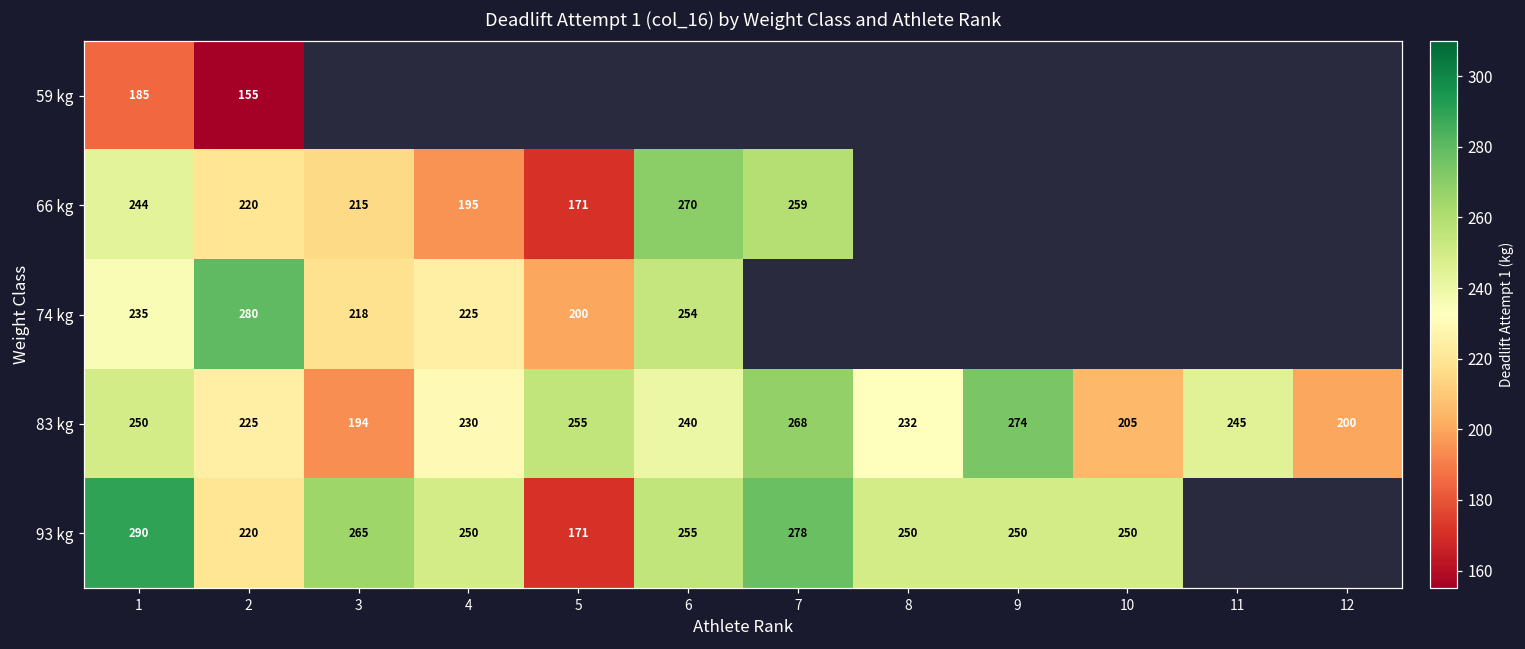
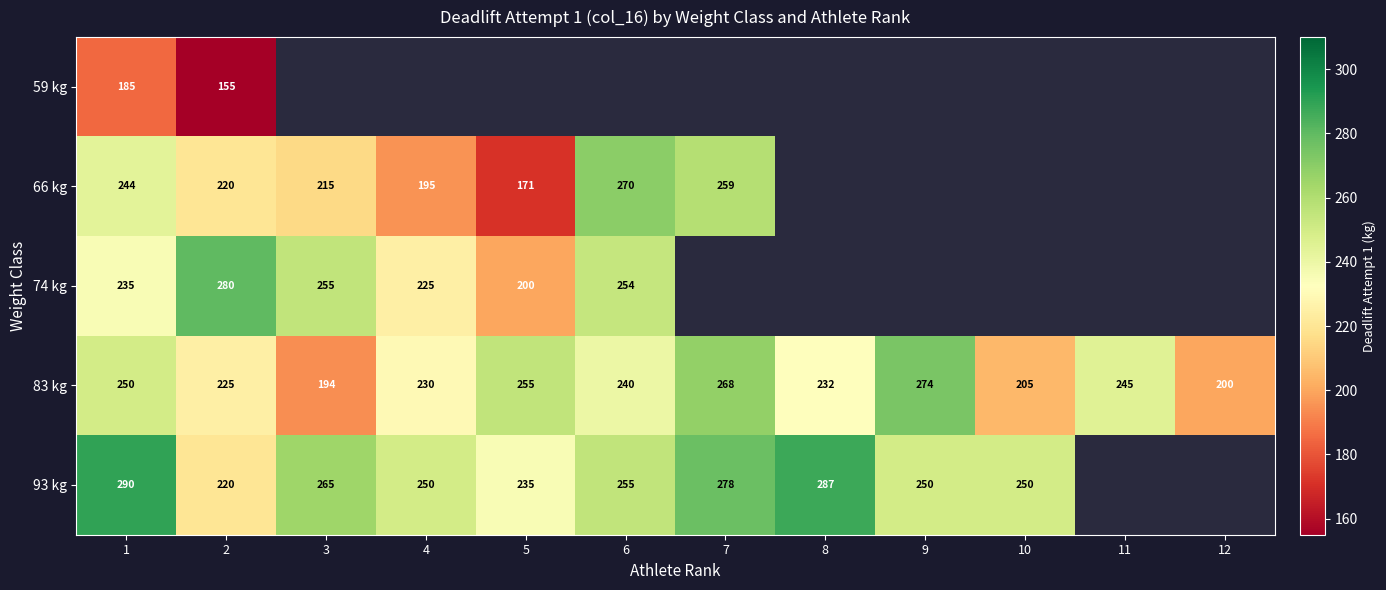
  {
    "59 kg": {
      "1": 185,
      "2": 155
    },
    "66 kg": {
      "1": 244,
      "2": 220,
      "3": 215,
      "4": 195,
      "5": 171,
      "6": 270,
      "7": 259
    },
    "74 kg": {
      "1": 235,
      "2": 280,
-     "3": 218,
+     "3": 255,
      "4": 225,
      "5": 200,
      "6": 254
    },
    "83 kg": {
      "1": 250,
      "2": 225,
      "3": 194,
      "4": 230,
      "5": 255,
      "6": 240,
      "7": 268,
      "8": 232,
      "9": 274,
      "10": 205,
      "11": 245,
      "12": 200
    },
    "93 kg": {
      "1": 290,
      "2": 220,
      "3": 265,
      "4": 250,
-     "5": 171,
+     "5": 235,
      "6": 255,
      "7": 278,
-     "8": 250,
+     "8": 287,
      "9": 250,
      "10": 250
    }
  }
